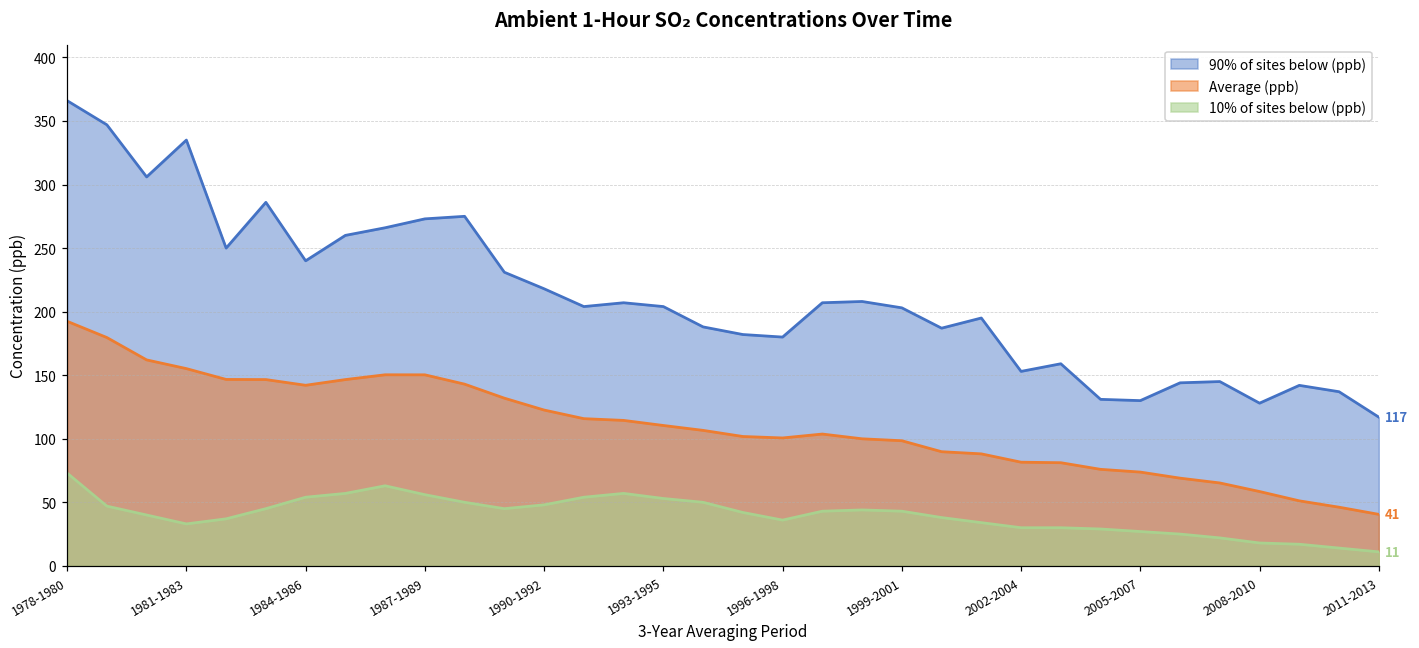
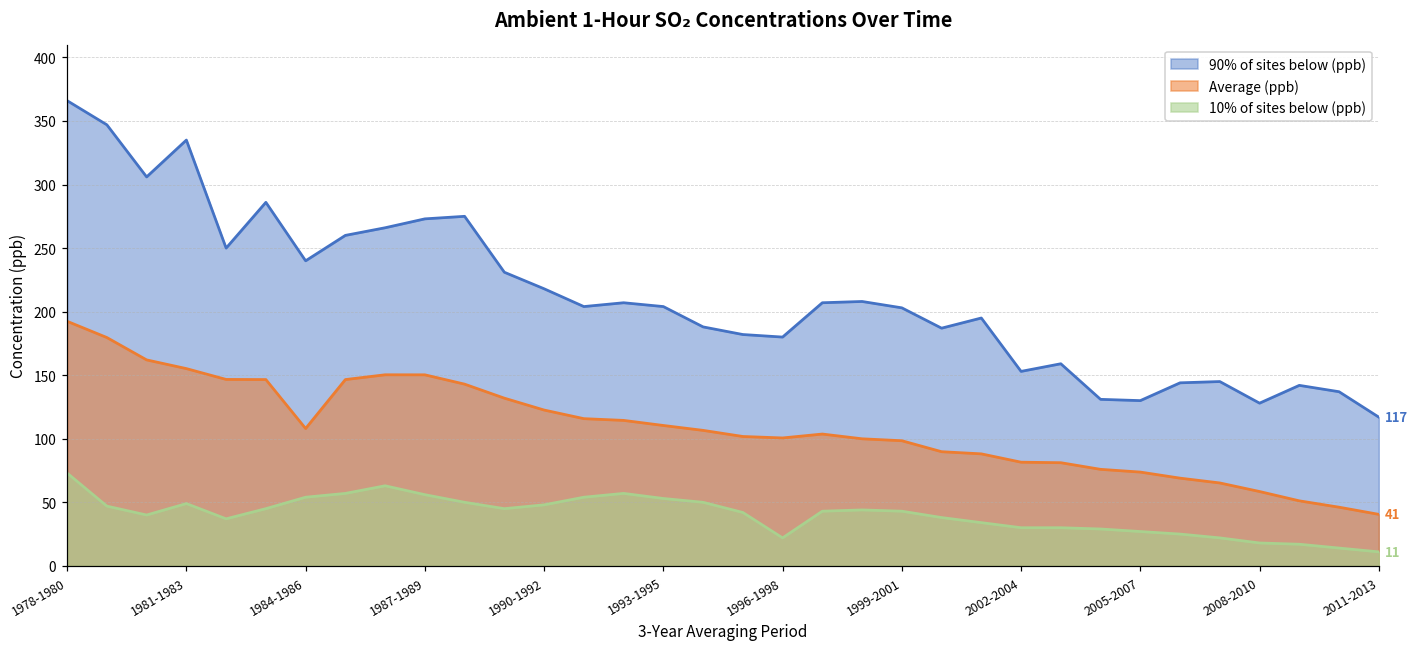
  {
    "90% of sites below (ppb)": {
      "2011-2013": 117
    },
    "Average (ppb)": {
      "1978-1980": 192,
      "1981-1983": 155,
-     "1984-1986": 142,
+     "1984-1986": 108,
      "1987-1989": 150,
      "1990-1992": 123,
      "1993-1995": 110,
      "1996-1998": 101,
      "1999-2001": 98,
      "2002-2004": 82,
      "2005-2007": 74,
      "2008-2010": 58
    },
    "10% of sites below (ppb)": {
      "1978-1980": 73,
-     "1981-1983": 33,
+     "1981-1983": 49,
      "1984-1986": 54,
      "1987-1989": 56,
      "1990-1992": 48,
      "1993-1995": 53,
-     "1996-1998": 36,
+     "1996-1998": 22,
      "1999-2001": 43,
      "2002-2004": 30,
      "2005-2007": 27,
      "2008-2010": 18
    }
  }
